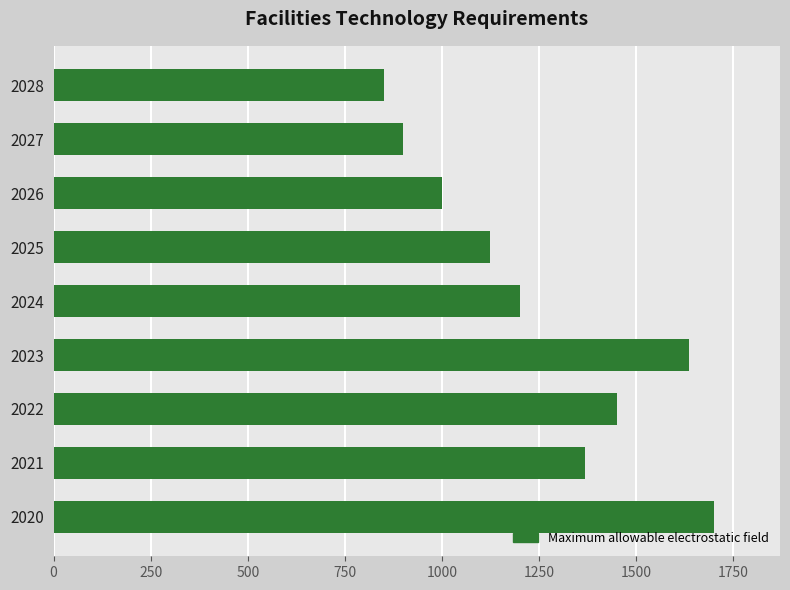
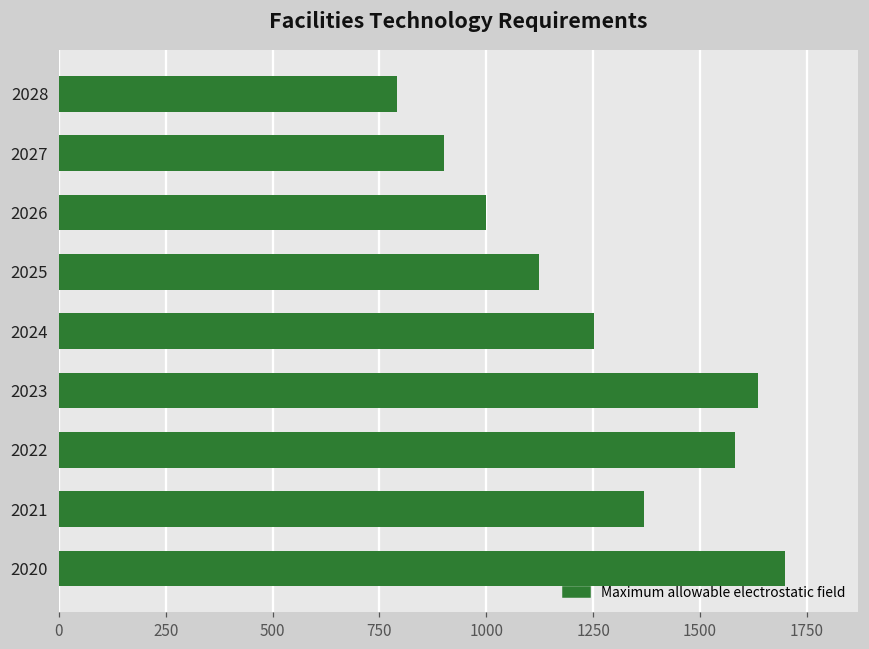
  {
-   "2028": 850,
+   "2028": 790,
    "2027": 900,
    "2026": 1000,
    "2025": 1120,
-   "2024": 1200,
+   "2024": 1250,
    "2023": 1640,
-   "2022": 1450,
+   "2022": 1580,
    "2021": 1370,
    "2020": 1700
  }
